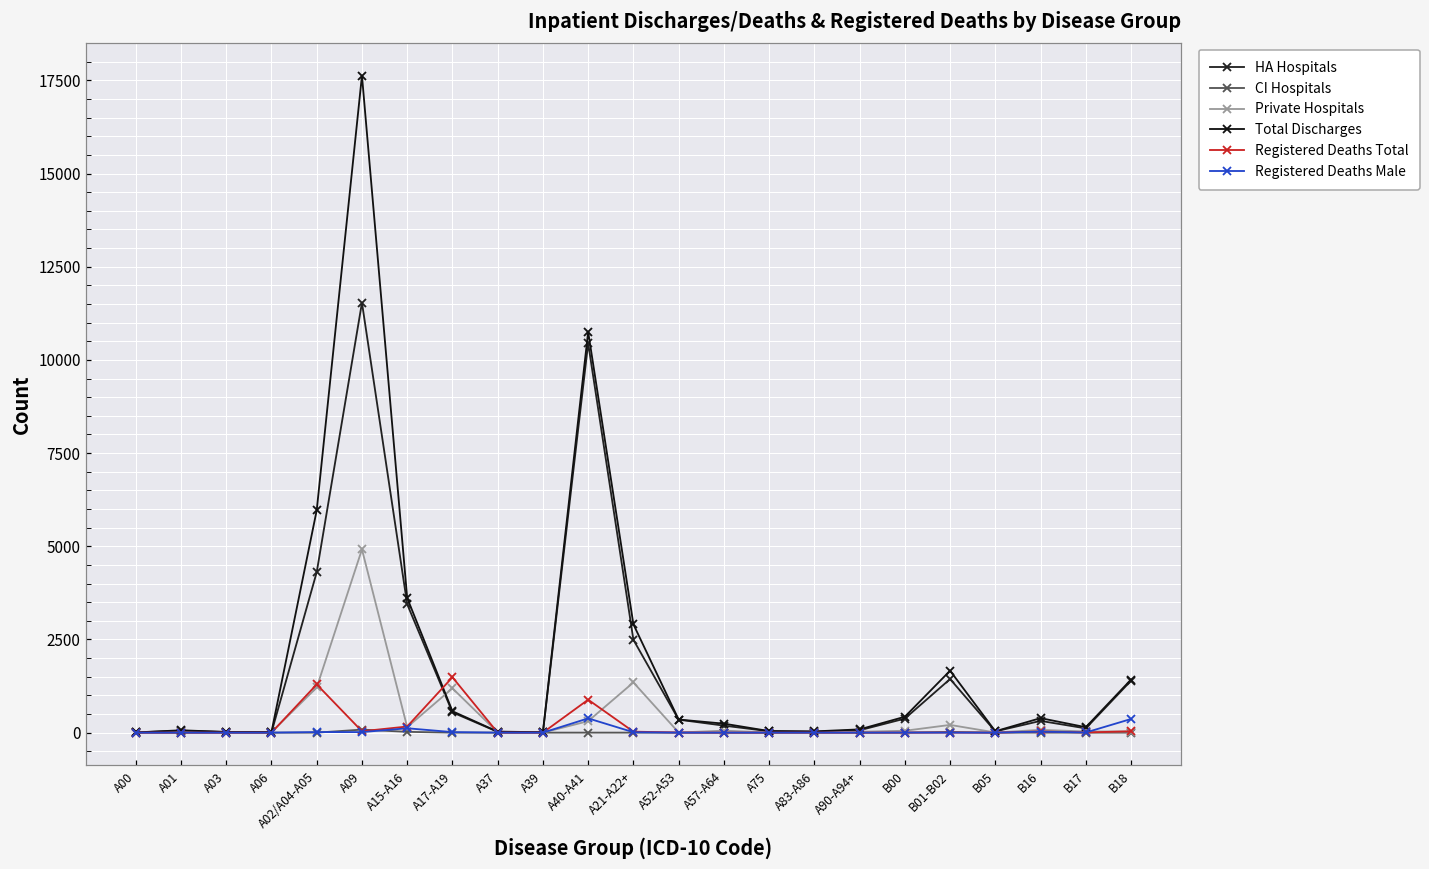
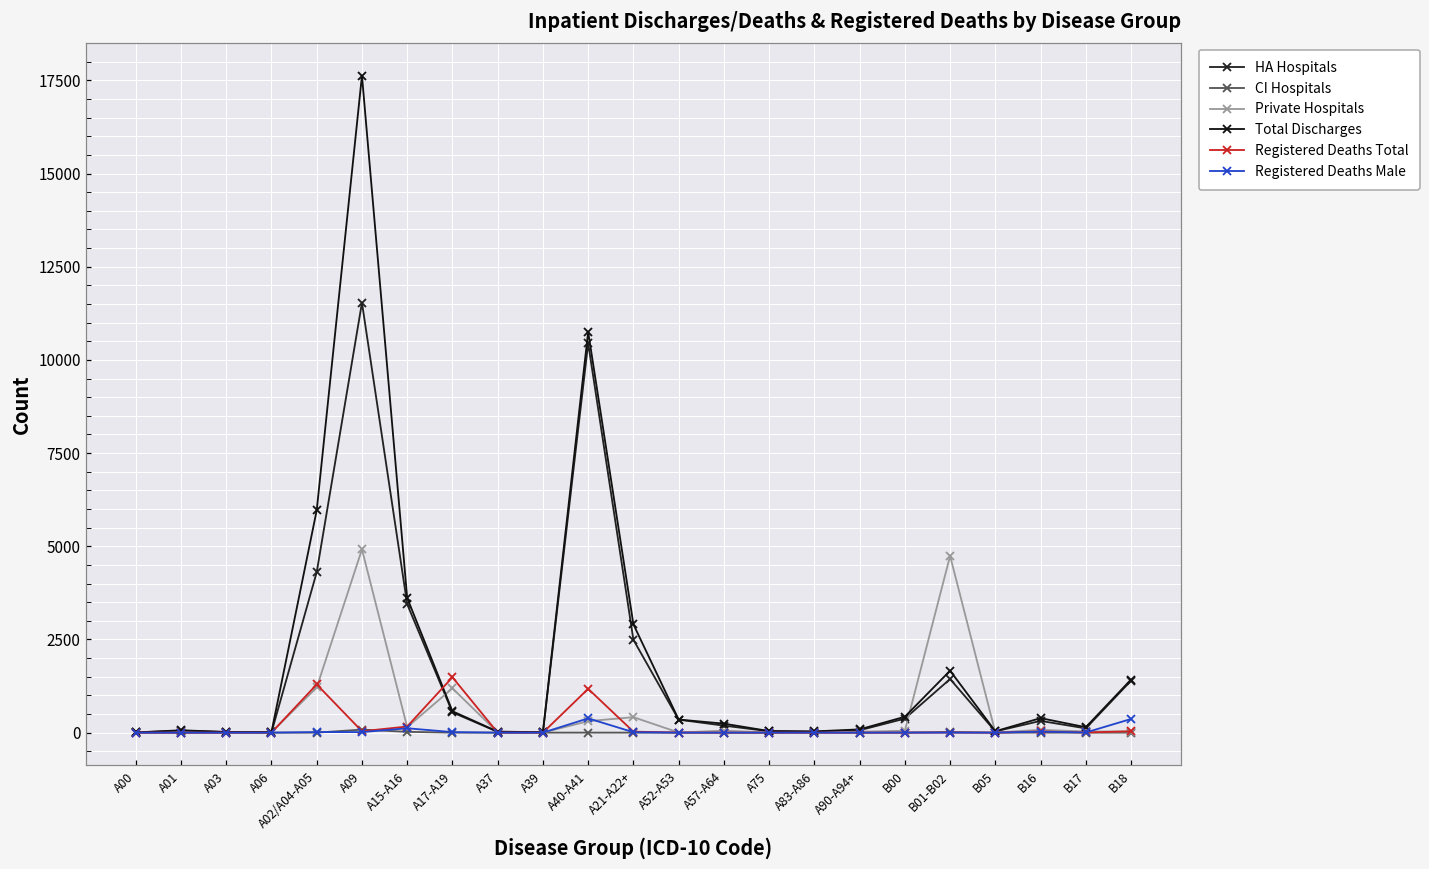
  {
    "CI Hospitals": {
      "A15-A16": 0,
      "A40-A41": 0
    },
    "Private Hospitals": {
      "A02/A04-A05": 1200,
      "A09": 4900,
      "A17-A19": 1200,
      "A40-A41": 300,
-     "A21-A22+": 1300,
-     "B01-B02": 200
+     "A21-A22+": 400,
+     "B01-B02": 4700
    },
    "Registered Deaths Total": {
      "A02/A04-A05": 1300,
      "A17-A19": 1500,
-     "A40-A41": 900
+     "A40-A41": 1200
    },
    "Registered Deaths Male": {
      "A40-A41": 400,
      "B18": 400
    }
  }
